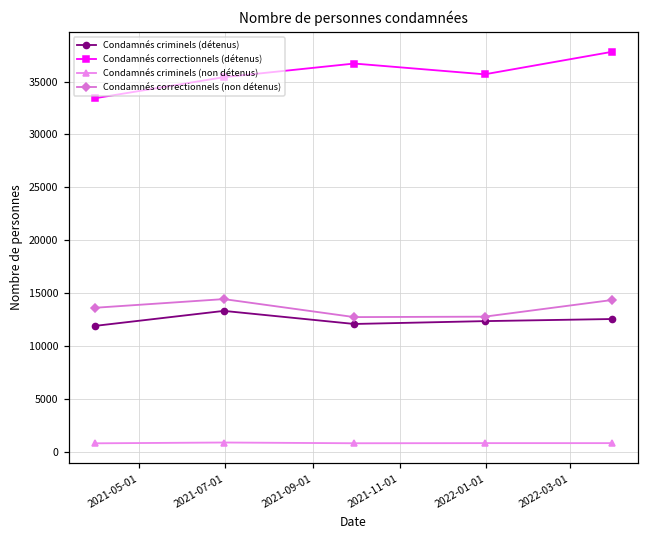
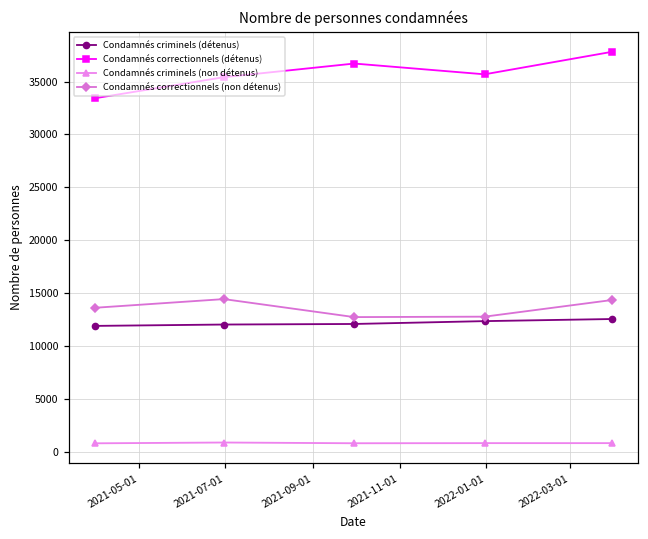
  {
    "Condamnés criminels (détenus)": {
-     "2021-07-01": 13000,
+     "2021-07-01": 12000,
      "2022-01-01": 12000
    },
    "Condamnés correctionnels (détenus)": {
      "2022-01-01": 36000
    }
  }
